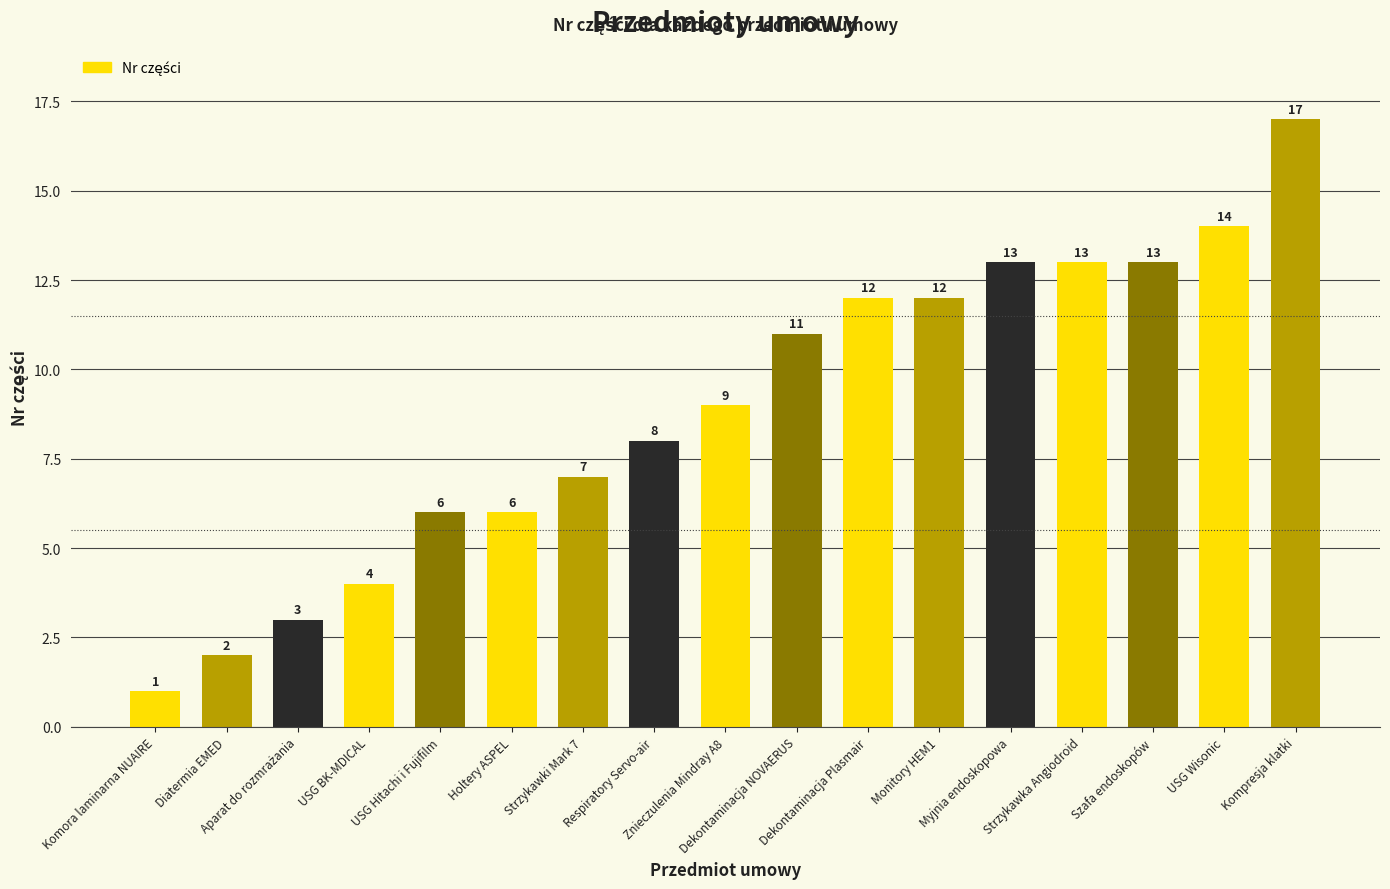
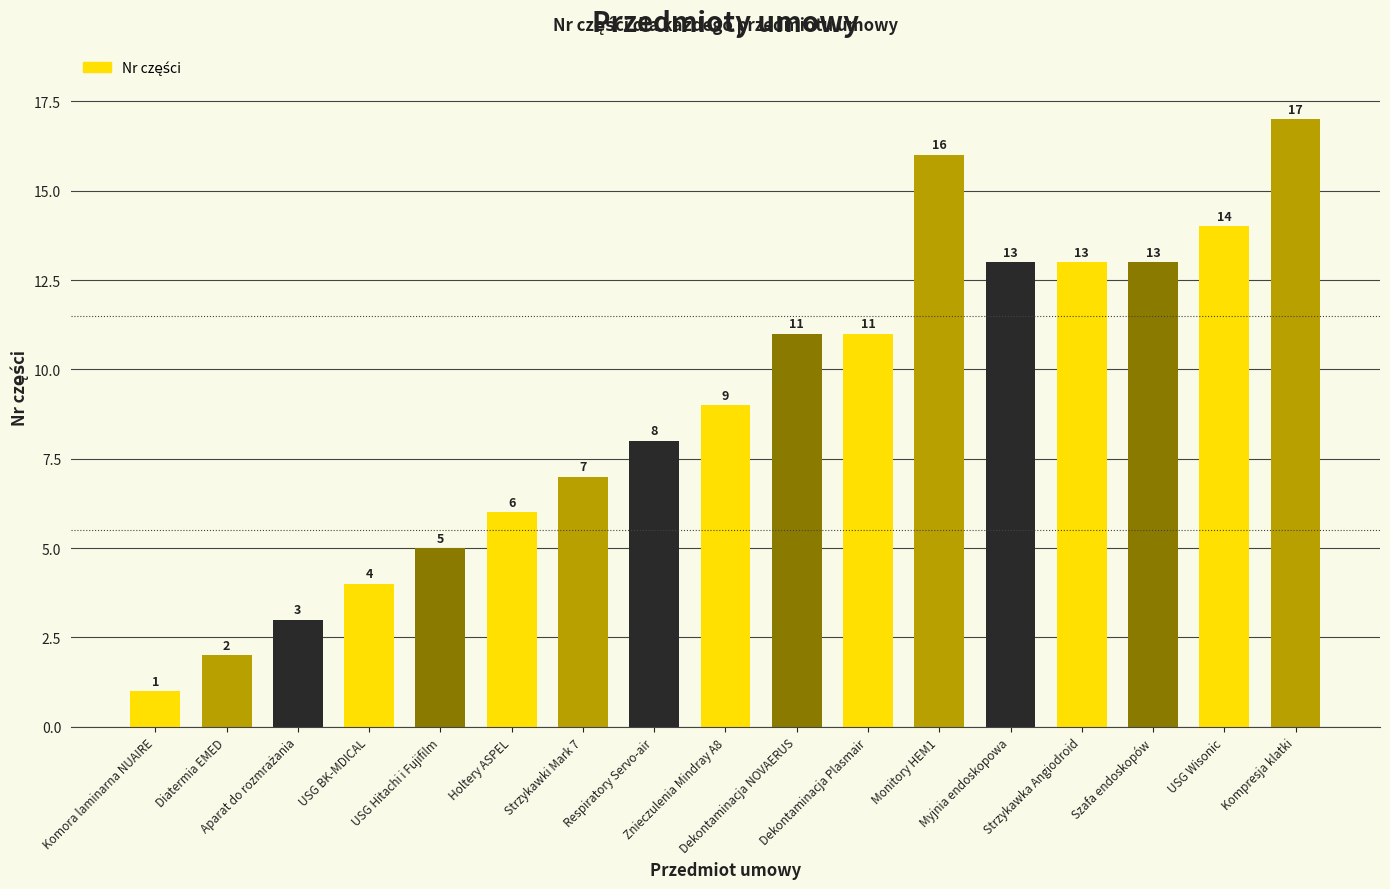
  {
    "Komora laminarna NUAIRE": 1,
    "Diatermia EMED": 2,
    "Aparat do rozmrażania": 3,
    "USG BK-MDICAL": 4,
-   "USG Hitachi i Fujifilm": 6,
+   "USG Hitachi i Fujifilm": 5,
    "Holtery ASPEL": 6,
    "Strzykawki Mark 7": 7,
    "Respiratory Servo-air": 8,
    "Znieczulenia Mindray A8": 9,
    "Dekontaminacja NOVAERUS": 11,
-   "Dekontaminacja Plasmair": 12,
-   "Monitory HEM1": 12,
+   "Dekontaminacja Plasmair": 11,
+   "Monitory HEM1": 16,
    "Myjnia endoskopowa": 13,
    "Strzykawka Angiodroid": 13,
    "Szafa endoskopów": 13,
    "USG Wisonic": 14,
    "Kompresja klatki": 17
  }
